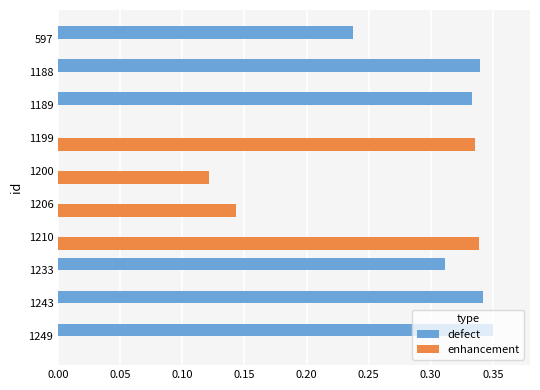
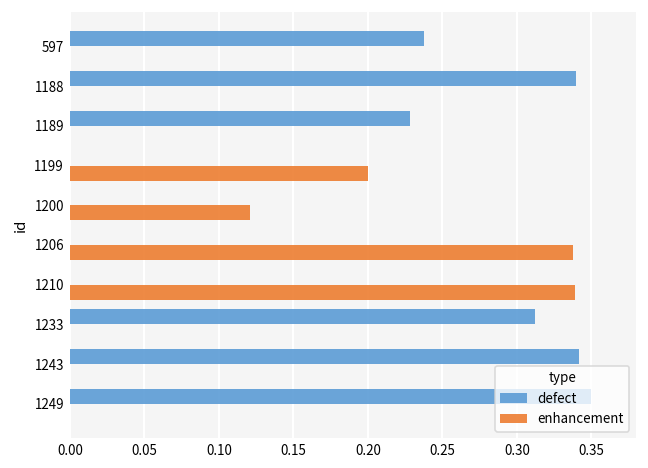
  {
    "defect": {
      "597": 0.237,
      "1188": 0.340,
-     "1189": 0.333,
+     "1189": 0.228,
      "1199": 0.000,
      "1200": 0.000,
      "1206": 0.000,
      "1210": 0.000,
      "1233": 0.312,
      "1243": 0.342
    },
    "enhancement": {
      "597": 0.000,
      "1188": 0.000,
      "1189": 0.000,
-     "1199": 0.336,
+     "1199": 0.200,
      "1200": 0.121,
-     "1206": 0.143,
+     "1206": 0.338,
      "1210": 0.339,
      "1233": 0.000,
      "1243": 0.000,
      "1249": 0.000
    }
  }
